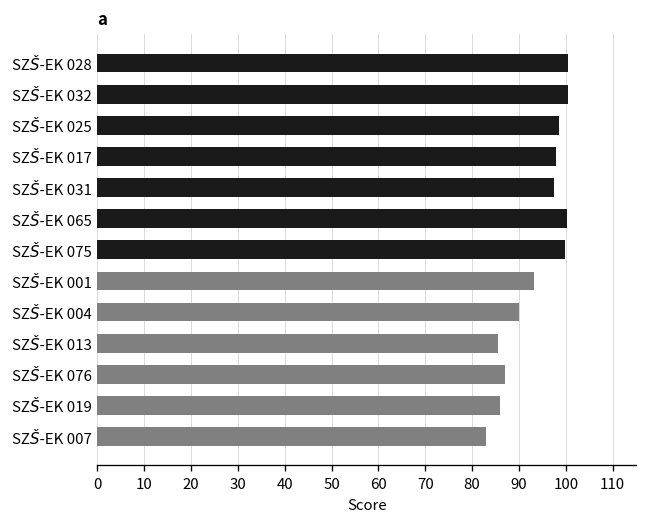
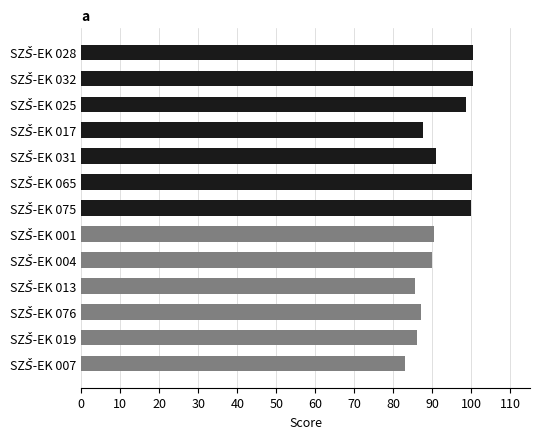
  {
    "SZŠ-EK 028": 101,
    "SZŠ-EK 032": 101,
    "SZŠ-EK 025": 99,
-   "SZŠ-EK 017": 98,
-   "SZŠ-EK 031": 98,
+   "SZŠ-EK 017": 88,
+   "SZŠ-EK 031": 91,
    "SZŠ-EK 065": 100,
    "SZŠ-EK 075": 100,
-   "SZŠ-EK 001": 93,
+   "SZŠ-EK 001": 91,
    "SZŠ-EK 004": 90,
    "SZŠ-EK 013": 86,
    "SZŠ-EK 076": 87,
    "SZŠ-EK 019": 86,
    "SZŠ-EK 007": 83
  }
